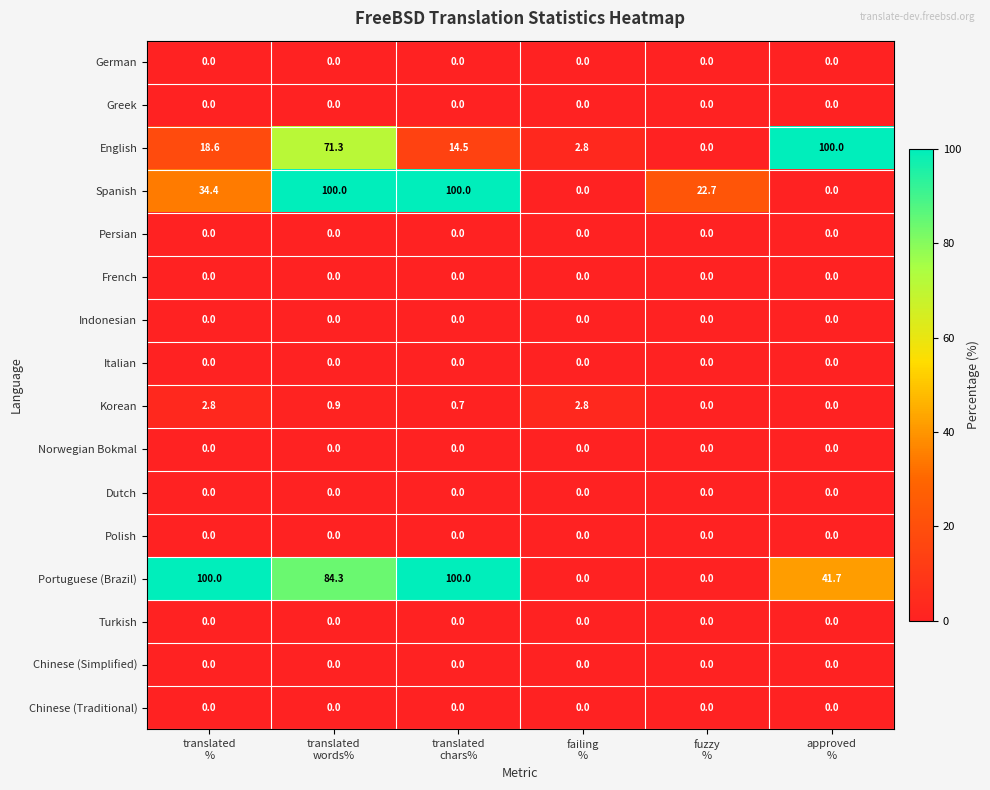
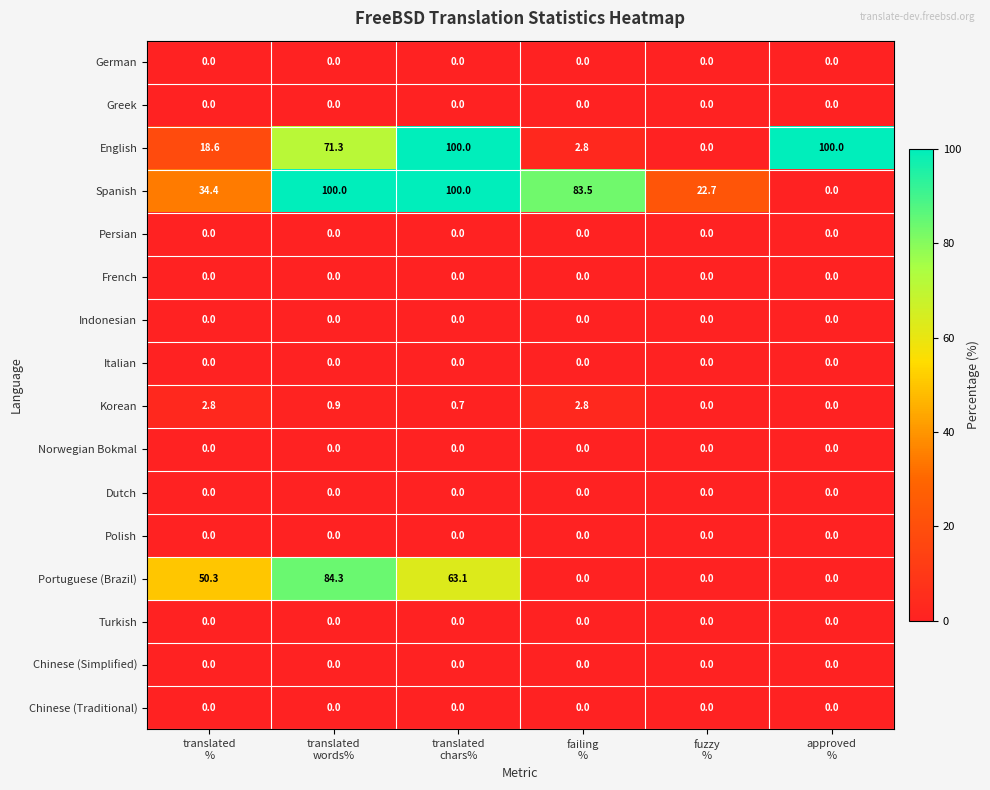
  {
    "German": {
      "translated %": 0.0,
      "translated words%": 0.0,
      "translated chars%": 0.0,
      "failing %": 0.0,
      "fuzzy %": 0.0,
      "approved %": 0.0
    },
    "Greek": {
      "translated %": 0.0,
      "translated words%": 0.0,
      "translated chars%": 0.0,
      "failing %": 0.0,
      "fuzzy %": 0.0,
      "approved %": 0.0
    },
    "English": {
      "translated %": 18.6,
      "translated words%": 71.3,
-     "translated chars%": 14.5,
+     "translated chars%": 100.0,
      "failing %": 2.8,
      "fuzzy %": 0.0,
      "approved %": 100.0
    },
    "Spanish": {
      "translated %": 34.4,
      "translated words%": 100.0,
      "translated chars%": 100.0,
-     "failing %": 0.0,
+     "failing %": 83.5,
      "fuzzy %": 22.7,
      "approved %": 0.0
    },
    "Persian": {
      "translated %": 0.0,
      "translated words%": 0.0,
      "translated chars%": 0.0,
      "failing %": 0.0,
      "fuzzy %": 0.0,
      "approved %": 0.0
    },
    "French": {
      "translated %": 0.0,
      "translated words%": 0.0,
      "translated chars%": 0.0,
      "failing %": 0.0,
      "fuzzy %": 0.0,
      "approved %": 0.0
    },
    "Indonesian": {
      "translated %": 0.0,
      "translated words%": 0.0,
      "translated chars%": 0.0,
      "failing %": 0.0,
      "fuzzy %": 0.0,
      "approved %": 0.0
    },
    "Italian": {
      "translated %": 0.0,
      "translated words%": 0.0,
      "translated chars%": 0.0,
      "failing %": 0.0,
      "fuzzy %": 0.0,
      "approved %": 0.0
    },
    "Korean": {
      "translated %": 2.8,
      "translated words%": 0.9,
      "translated chars%": 0.7,
      "failing %": 2.8,
      "fuzzy %": 0.0,
      "approved %": 0.0
    },
    "Norwegian Bokmal": {
      "translated %": 0.0,
      "translated words%": 0.0,
      "translated chars%": 0.0,
      "failing %": 0.0,
      "fuzzy %": 0.0,
      "approved %": 0.0
    },
    "Dutch": {
      "translated %": 0.0,
      "translated words%": 0.0,
      "translated chars%": 0.0,
      "failing %": 0.0,
      "fuzzy %": 0.0,
      "approved %": 0.0
    },
    "Polish": {
      "translated %": 0.0,
      "translated words%": 0.0,
      "translated chars%": 0.0,
      "failing %": 0.0,
      "fuzzy %": 0.0,
      "approved %": 0.0
    },
    "Portuguese (Brazil)": {
-     "translated %": 100.0,
+     "translated %": 50.3,
      "translated words%": 84.3,
-     "translated chars%": 100.0,
+     "translated chars%": 63.1,
      "failing %": 0.0,
      "fuzzy %": 0.0,
-     "approved %": 41.7
+     "approved %": 0.0
    },
    "Turkish": {
      "translated %": 0.0,
      "translated words%": 0.0,
      "translated chars%": 0.0,
      "failing %": 0.0,
      "fuzzy %": 0.0,
      "approved %": 0.0
    },
    "Chinese (Simplified)": {
      "translated %": 0.0,
      "translated words%": 0.0,
      "translated chars%": 0.0,
      "failing %": 0.0,
      "fuzzy %": 0.0,
      "approved %": 0.0
    },
    "Chinese (Traditional)": {
      "translated %": 0.0,
      "translated words%": 0.0,
      "translated chars%": 0.0,
      "failing %": 0.0,
      "fuzzy %": 0.0,
      "approved %": 0.0
    }
  }
